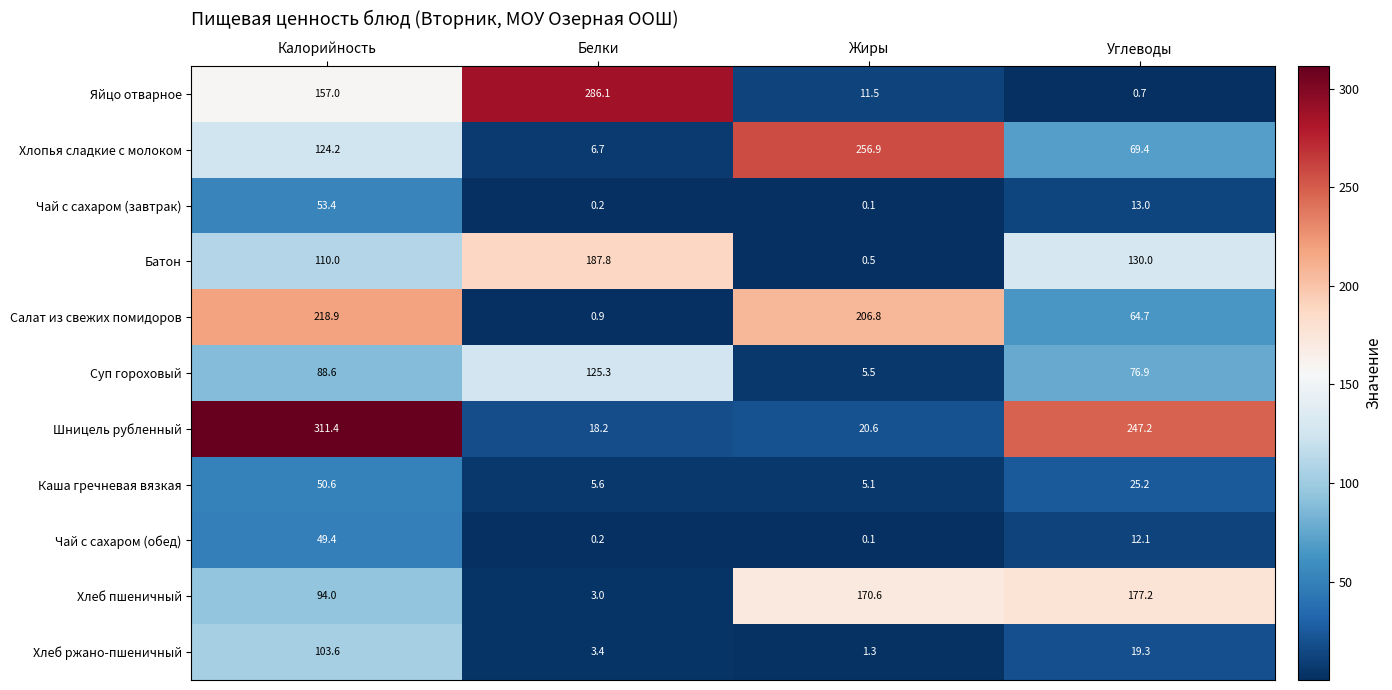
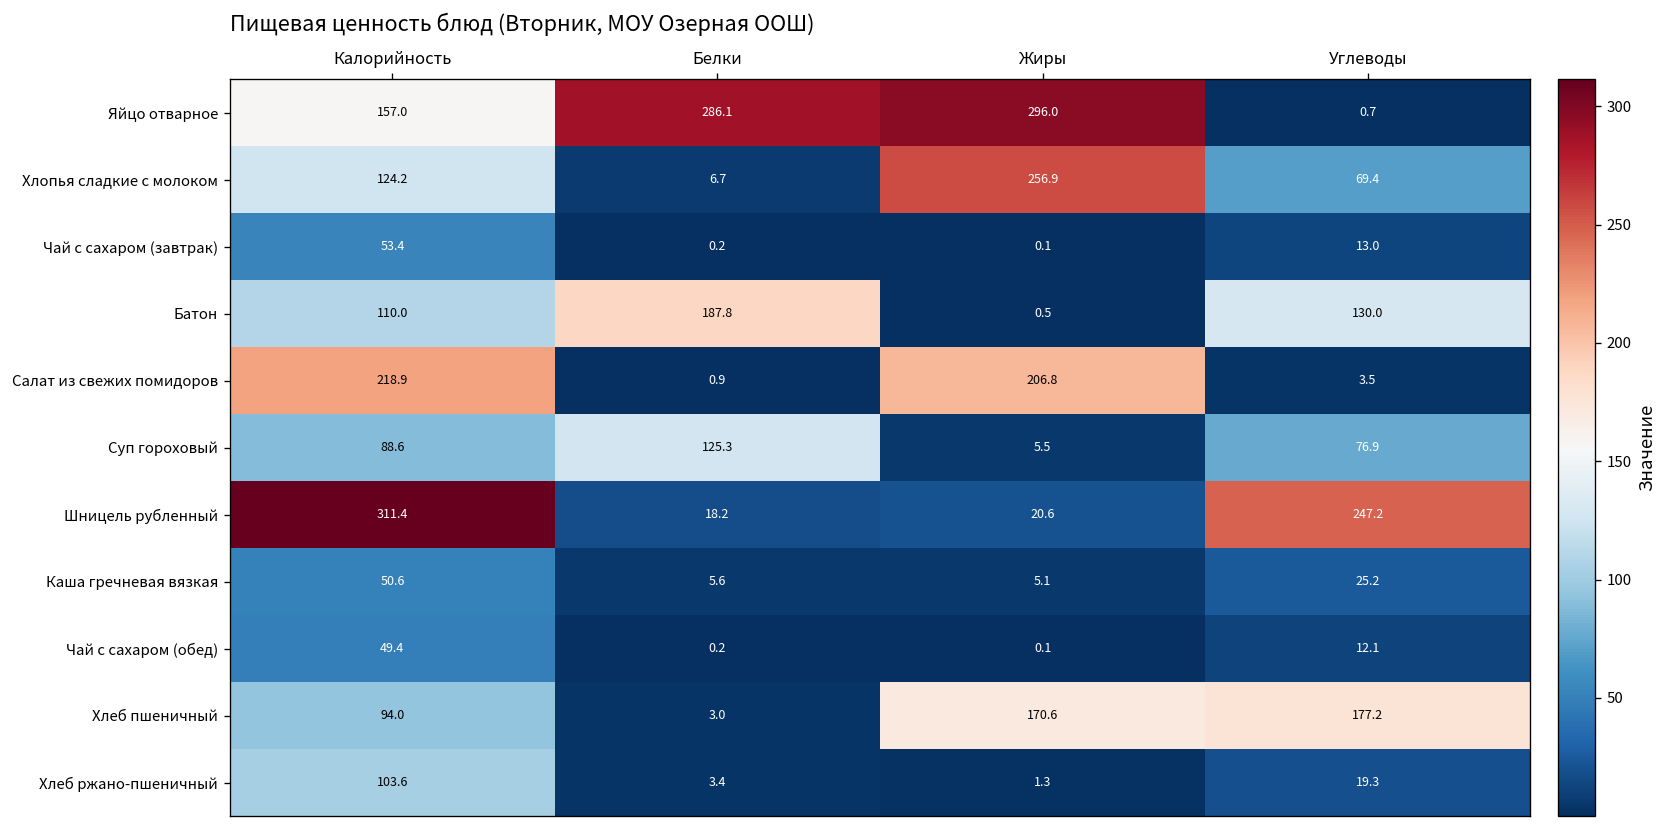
  {
    "Яйцо отварное": {
      "Калорийность": 157.0,
      "Белки": 286.1,
-     "Жиры": 11.5,
+     "Жиры": 296.0,
      "Углеводы": 0.7
    },
    "Хлопья сладкие с молоком": {
      "Калорийность": 124.2,
      "Белки": 6.7,
      "Жиры": 256.9,
      "Углеводы": 69.4
    },
    "Чай с сахаром (завтрак)": {
      "Калорийность": 53.4,
      "Белки": 0.2,
      "Жиры": 0.1,
      "Углеводы": 13.0
    },
    "Батон": {
      "Калорийность": 110.0,
      "Белки": 187.8,
      "Жиры": 0.5,
      "Углеводы": 130.0
    },
    "Салат из свежих помидоров": {
      "Калорийность": 218.9,
      "Белки": 0.9,
      "Жиры": 206.8,
-     "Углеводы": 64.7
+     "Углеводы": 3.5
    },
    "Суп гороховый": {
      "Калорийность": 88.6,
      "Белки": 125.3,
      "Жиры": 5.5,
      "Углеводы": 76.9
    },
    "Шницель рубленный": {
      "Калорийность": 311.4,
      "Белки": 18.2,
      "Жиры": 20.6,
      "Углеводы": 247.2
    },
    "Каша гречневая вязкая": {
      "Калорийность": 50.6,
      "Белки": 5.6,
      "Жиры": 5.1,
      "Углеводы": 25.2
    },
    "Чай с сахаром (обед)": {
      "Калорийность": 49.4,
      "Белки": 0.2,
      "Жиры": 0.1,
      "Углеводы": 12.1
    },
    "Хлеб пшеничный": {
      "Калорийность": 94.0,
      "Белки": 3.0,
      "Жиры": 170.6,
      "Углеводы": 177.2
    },
    "Хлеб ржано-пшеничный": {
      "Калорийность": 103.6,
      "Белки": 3.4,
      "Жиры": 1.3,
      "Углеводы": 19.3
    }
  }
